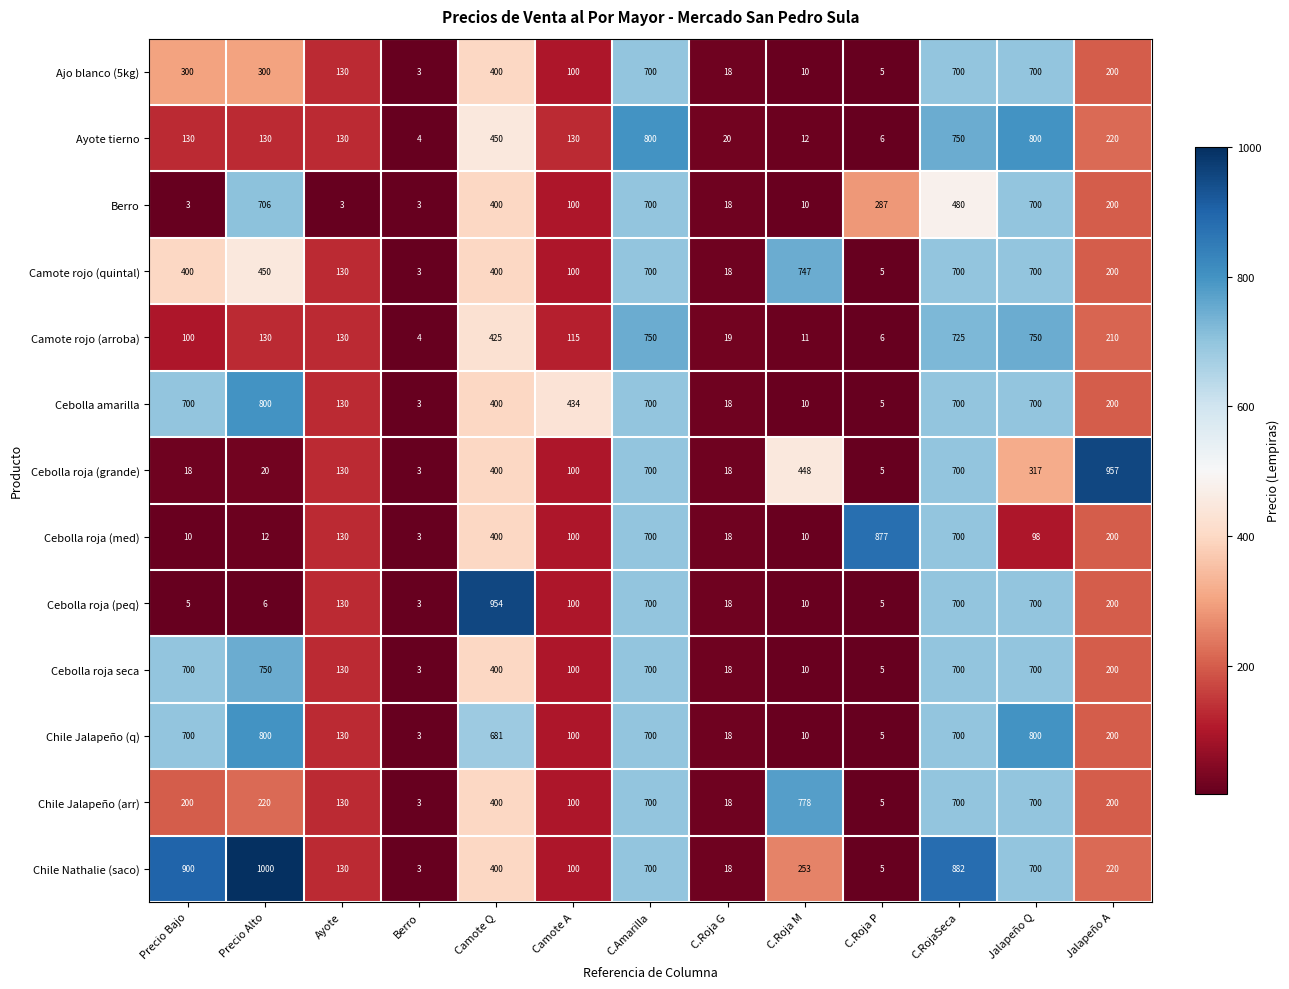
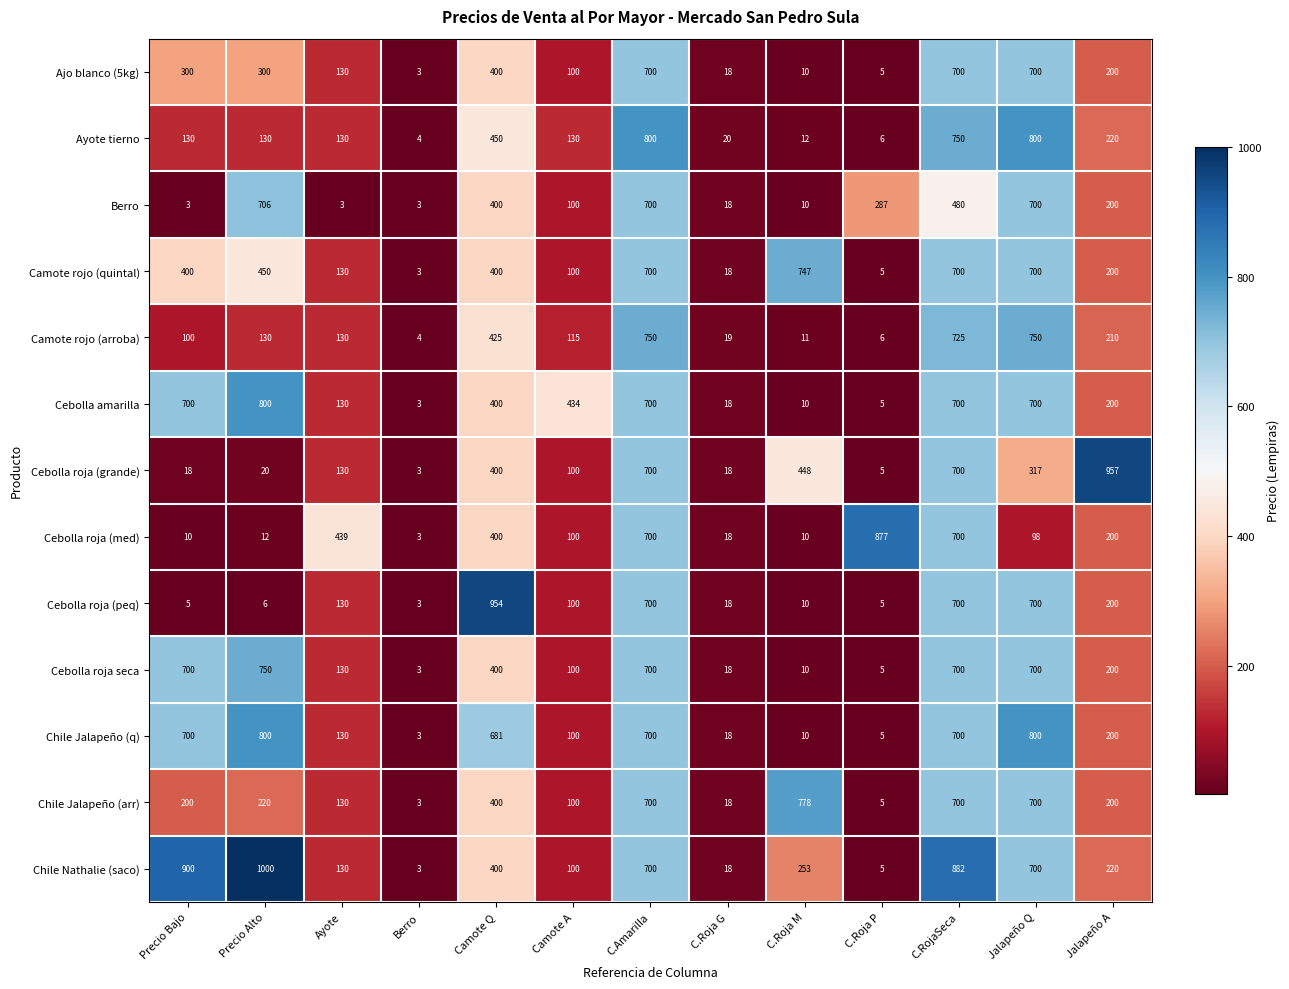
  {
    "Ajo blanco (5kg)": {
      "Precio Bajo": 300,
      "Precio Alto": 300,
      "Ayote": 130,
      "Berro": 3,
      "Camote Q": 400,
      "Camote A": 100,
      "C.Amarilla": 700,
      "C.Roja G": 18,
      "C.Roja M": 10,
      "C.Roja P": 5,
      "C.RojaSeca": 700,
      "Jalapeño Q": 700,
      "Jalapeño A": 200
    },
    "Ayote tierno": {
      "Precio Bajo": 130,
      "Precio Alto": 130,
      "Ayote": 130,
      "Berro": 4,
      "Camote Q": 450,
      "Camote A": 130,
      "C.Amarilla": 800,
      "C.Roja G": 20,
      "C.Roja M": 12,
      "C.Roja P": 6,
      "C.RojaSeca": 750,
      "Jalapeño Q": 800,
      "Jalapeño A": 220
    },
    "Berro": {
      "Precio Bajo": 3,
      "Precio Alto": 706,
      "Ayote": 3,
      "Berro": 3,
      "Camote Q": 400,
      "Camote A": 100,
      "C.Amarilla": 700,
      "C.Roja G": 18,
      "C.Roja M": 10,
      "C.Roja P": 287,
      "C.RojaSeca": 480,
      "Jalapeño Q": 700,
      "Jalapeño A": 200
    },
    "Camote rojo (quintal)": {
      "Precio Bajo": 400,
      "Precio Alto": 450,
      "Ayote": 130,
      "Berro": 3,
      "Camote Q": 400,
      "Camote A": 100,
      "C.Amarilla": 700,
      "C.Roja G": 18,
      "C.Roja M": 747,
      "C.Roja P": 5,
      "C.RojaSeca": 700,
      "Jalapeño Q": 700,
      "Jalapeño A": 200
    },
    "Camote rojo (arroba)": {
      "Precio Bajo": 100,
      "Precio Alto": 130,
      "Ayote": 130,
      "Berro": 4,
      "Camote Q": 425,
      "Camote A": 115,
      "C.Amarilla": 750,
      "C.Roja G": 19,
      "C.Roja M": 11,
      "C.Roja P": 6,
      "C.RojaSeca": 725,
      "Jalapeño Q": 750,
      "Jalapeño A": 210
    },
    "Cebolla amarilla": {
      "Precio Bajo": 700,
      "Precio Alto": 800,
      "Ayote": 130,
      "Berro": 3,
      "Camote Q": 400,
      "Camote A": 434,
      "C.Amarilla": 700,
      "C.Roja G": 18,
      "C.Roja M": 10,
      "C.Roja P": 5,
      "C.RojaSeca": 700,
      "Jalapeño Q": 700,
      "Jalapeño A": 200
    },
    "Cebolla roja (grande)": {
      "Precio Bajo": 18,
      "Precio Alto": 20,
      "Ayote": 130,
      "Berro": 3,
      "Camote Q": 400,
      "Camote A": 100,
      "C.Amarilla": 700,
      "C.Roja G": 18,
      "C.Roja M": 448,
      "C.Roja P": 5,
      "C.RojaSeca": 700,
      "Jalapeño Q": 317,
      "Jalapeño A": 957
    },
    "Cebolla roja (med)": {
      "Precio Bajo": 10,
      "Precio Alto": 12,
-     "Ayote": 130,
+     "Ayote": 439,
      "Berro": 3,
      "Camote Q": 400,
      "Camote A": 100,
      "C.Amarilla": 700,
      "C.Roja G": 18,
      "C.Roja M": 10,
      "C.Roja P": 877,
      "C.RojaSeca": 700,
      "Jalapeño Q": 98,
      "Jalapeño A": 200
    },
    "Cebolla roja (peq)": {
      "Precio Bajo": 5,
      "Precio Alto": 6,
      "Ayote": 130,
      "Berro": 3,
      "Camote Q": 954,
      "Camote A": 100,
      "C.Amarilla": 700,
      "C.Roja G": 18,
      "C.Roja M": 10,
      "C.Roja P": 5,
      "C.RojaSeca": 700,
      "Jalapeño Q": 700,
      "Jalapeño A": 200
    },
    "Cebolla roja seca": {
      "Precio Bajo": 700,
      "Precio Alto": 750,
      "Ayote": 130,
      "Berro": 3,
      "Camote Q": 400,
      "Camote A": 100,
      "C.Amarilla": 700,
      "C.Roja G": 18,
      "C.Roja M": 10,
      "C.Roja P": 5,
      "C.RojaSeca": 700,
      "Jalapeño Q": 700,
      "Jalapeño A": 200
    },
    "Chile Jalapeño (q)": {
      "Precio Bajo": 700,
      "Precio Alto": 800,
      "Ayote": 130,
      "Berro": 3,
      "Camote Q": 681,
      "Camote A": 100,
      "C.Amarilla": 700,
      "C.Roja G": 18,
      "C.Roja M": 10,
      "C.Roja P": 5,
      "C.RojaSeca": 700,
      "Jalapeño Q": 800,
      "Jalapeño A": 200
    },
    "Chile Jalapeño (arr)": {
      "Precio Bajo": 200,
      "Precio Alto": 220,
      "Ayote": 130,
      "Berro": 3,
      "Camote Q": 400,
      "Camote A": 100,
      "C.Amarilla": 700,
      "C.Roja G": 18,
      "C.Roja M": 778,
      "C.Roja P": 5,
      "C.RojaSeca": 700,
      "Jalapeño Q": 700,
      "Jalapeño A": 200
    },
    "Chile Nathalie (saco)": {
      "Precio Bajo": 900,
      "Precio Alto": 1000,
      "Ayote": 130,
      "Berro": 3,
      "Camote Q": 400,
      "Camote A": 100,
      "C.Amarilla": 700,
      "C.Roja G": 18,
      "C.Roja M": 253,
      "C.Roja P": 5,
      "C.RojaSeca": 882,
      "Jalapeño Q": 700,
      "Jalapeño A": 220
    }
  }
